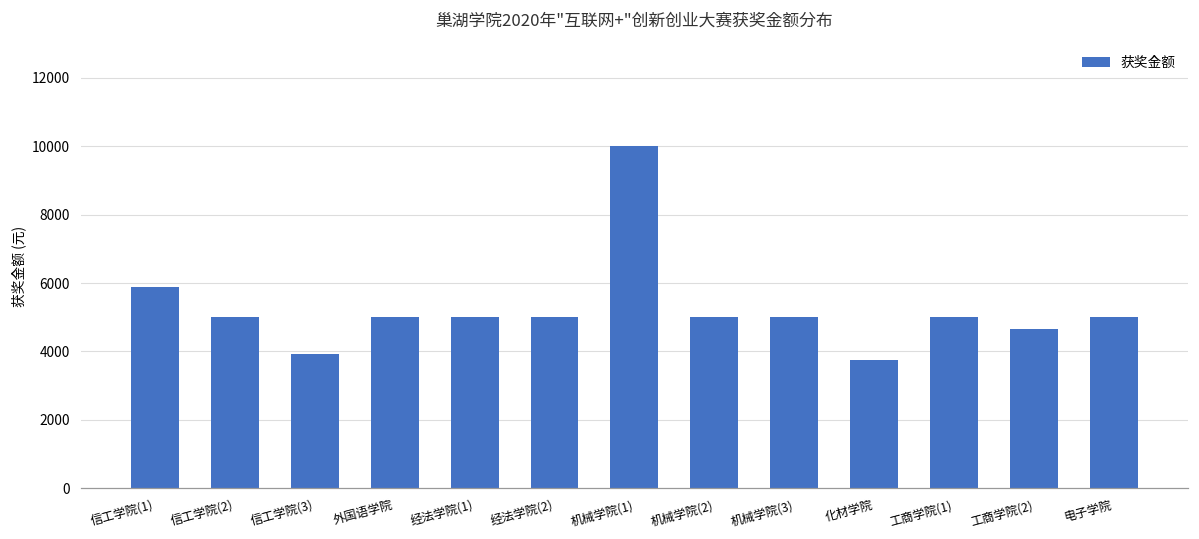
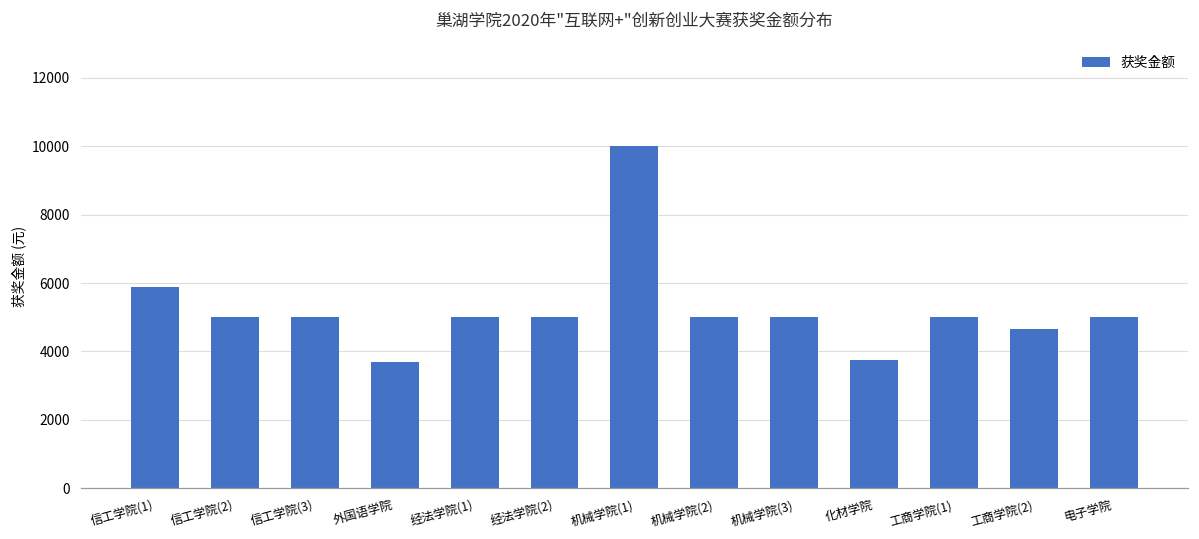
  {
    "信工学院(1)": 5900,
    "信工学院(2)": 5000,
-   "信工学院(3)": 3900,
-   "外国语学院": 5000,
+   "信工学院(3)": 5000,
+   "外国语学院": 3700,
    "经法学院(1)": 5000,
    "经法学院(2)": 5000,
    "机械学院(1)": 10000,
    "机械学院(2)": 5000,
    "机械学院(3)": 5000,
    "化材学院": 3800,
    "工商学院(1)": 5000,
    "工商学院(2)": 4700,
    "电子学院": 5000
  }
